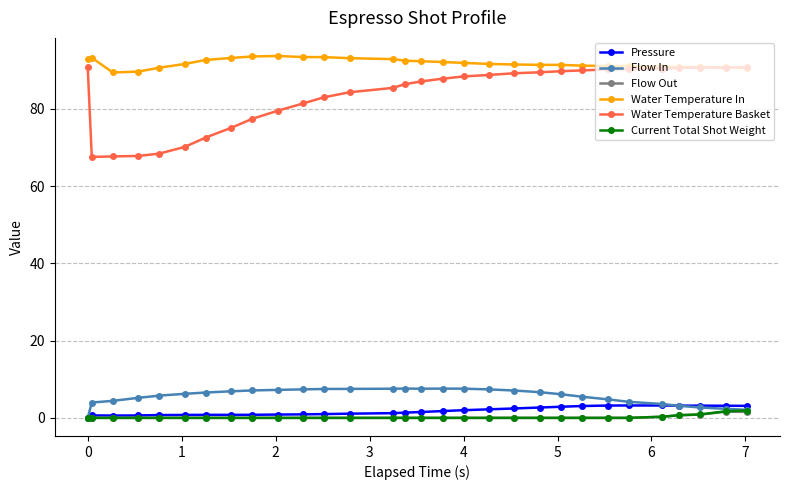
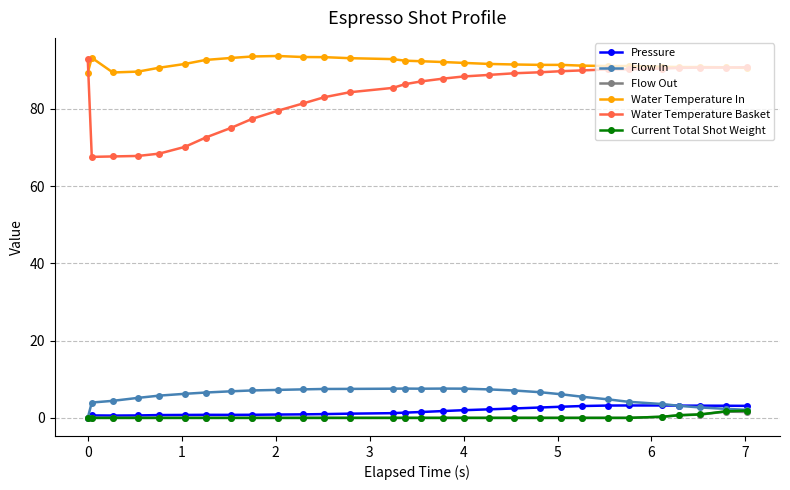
  {
    "Water Temperature In": {
-     "0": 93
+     "0": 89
    },
    "Water Temperature Basket": {
-     "0": 91
+     "0": 93
    }
  }
